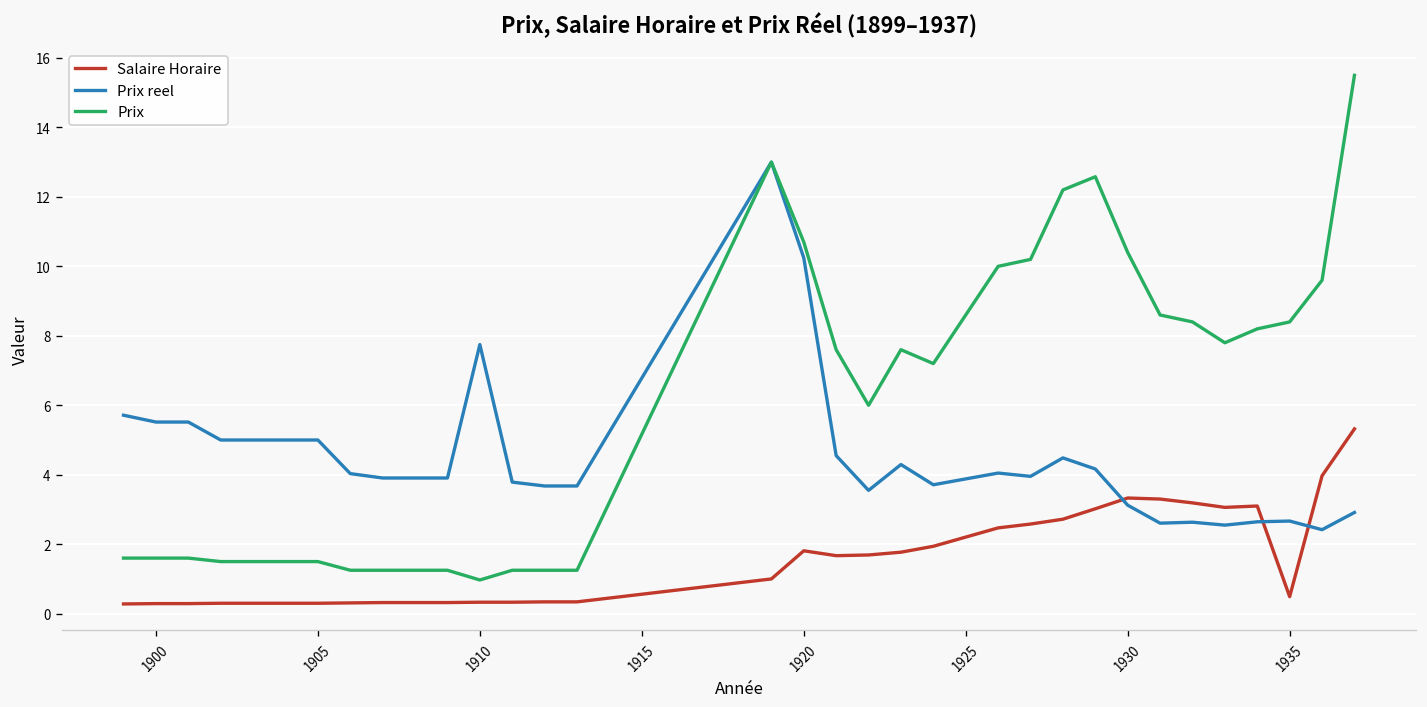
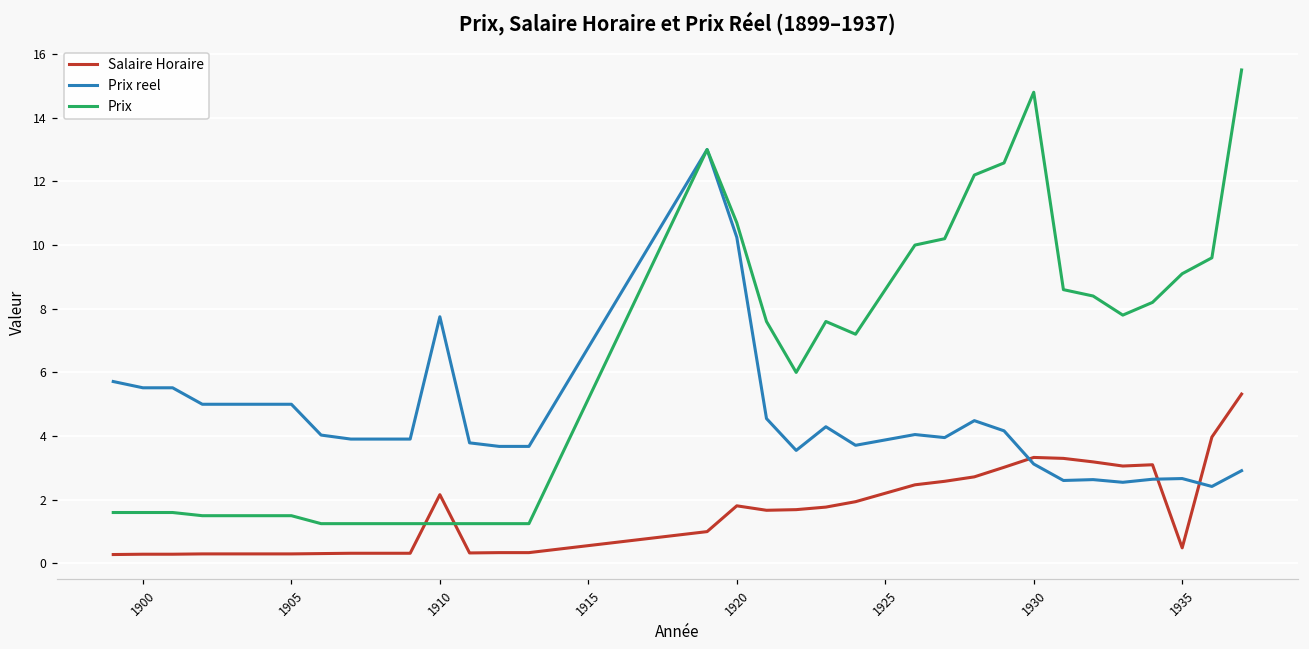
  {
    "Salaire Horaire": {
      "1900": 0.3,
      "1905": 0.3,
-     "1910": 0.3,
+     "1910": 2.2,
      "1920": 1.8,
      "1930": 3.3,
      "1935": 0.5
    },
    "Prix reel": {
      "1900": 5.5,
      "1905": 5.0,
      "1910": 7.7,
      "1920": 10.2,
      "1930": 3.1,
      "1935": 2.7
    },
    "Prix": {
      "1900": 1.6,
      "1905": 1.5,
-     "1910": 1.0,
+     "1910": 1.3,
      "1920": 10.7,
-     "1930": 10.4,
-     "1935": 8.4
+     "1930": 14.8,
+     "1935": 9.1
    }
  }
